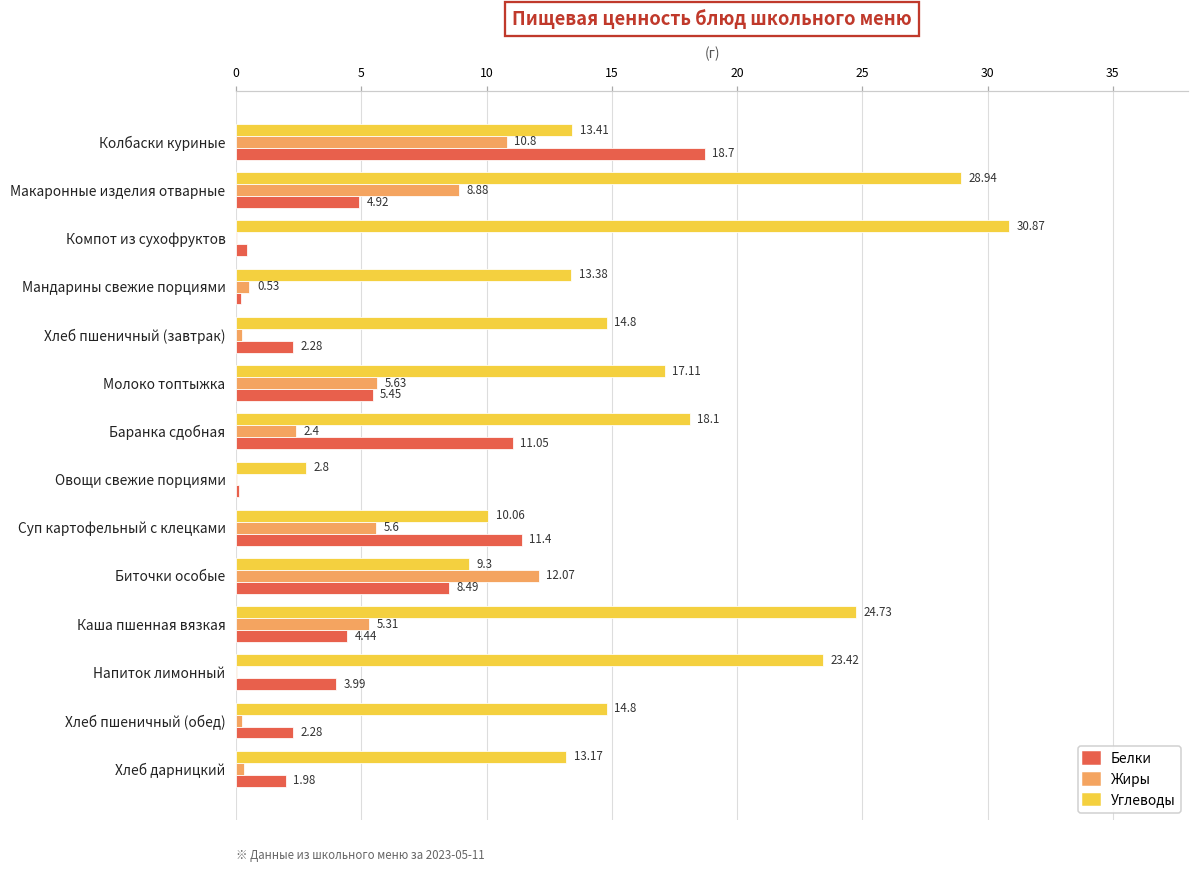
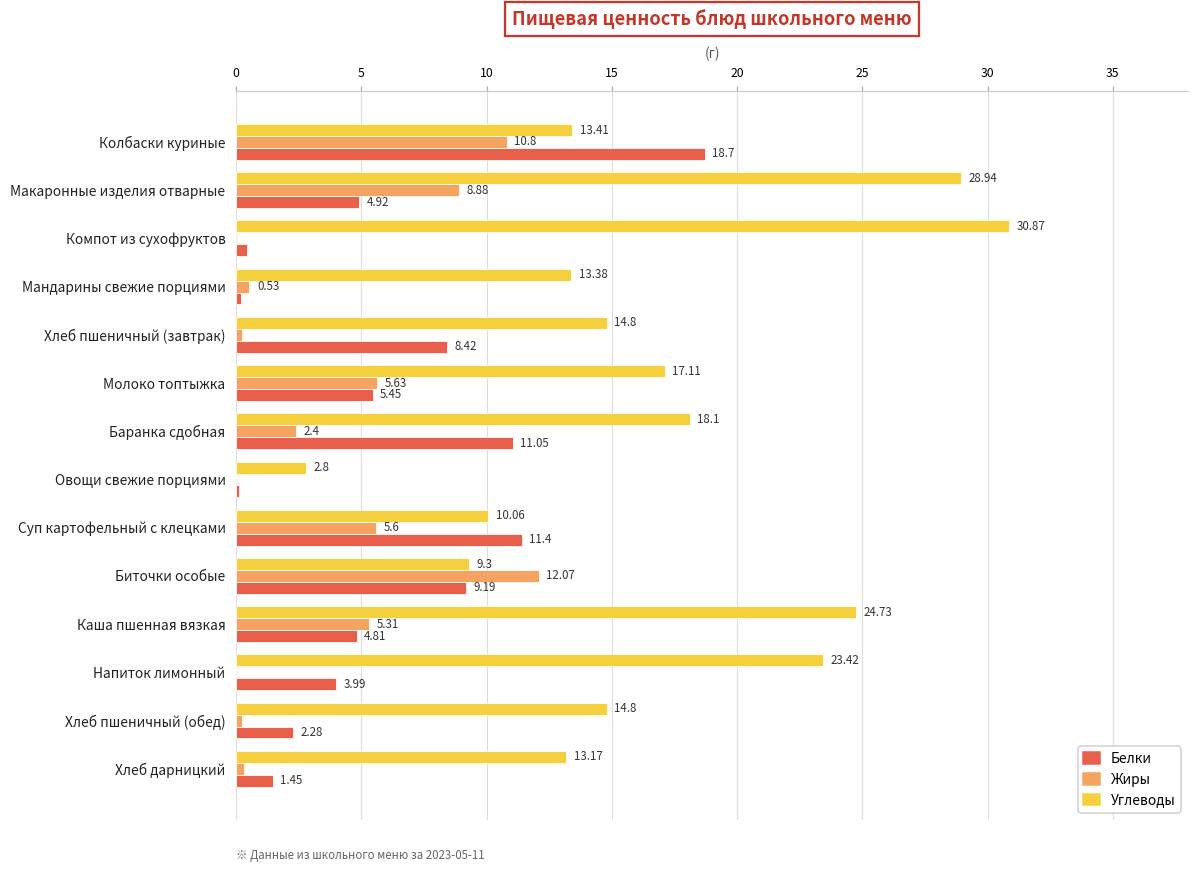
  {
    "Белки": {
      "Колбаски куриные": 18.7,
      "Макаронные изделия отварные": 4.92,
-     "Хлеб пшеничный (завтрак)": 2.28,
+     "Хлеб пшеничный (завтрак)": 8.42,
      "Молоко топтыжка": 5.45,
      "Баранка сдобная": 11.05,
      "Суп картофельный с клецками": 11.4,
-     "Биточки особые": 8.49,
-     "Каша пшенная вязкая": 4.44,
+     "Биточки особые": 9.19,
+     "Каша пшенная вязкая": 4.81,
      "Напиток лимонный": 3.99,
      "Хлеб пшеничный (обед)": 2.28,
-     "Хлеб дарницкий": 1.98
+     "Хлеб дарницкий": 1.45
    }
  }
